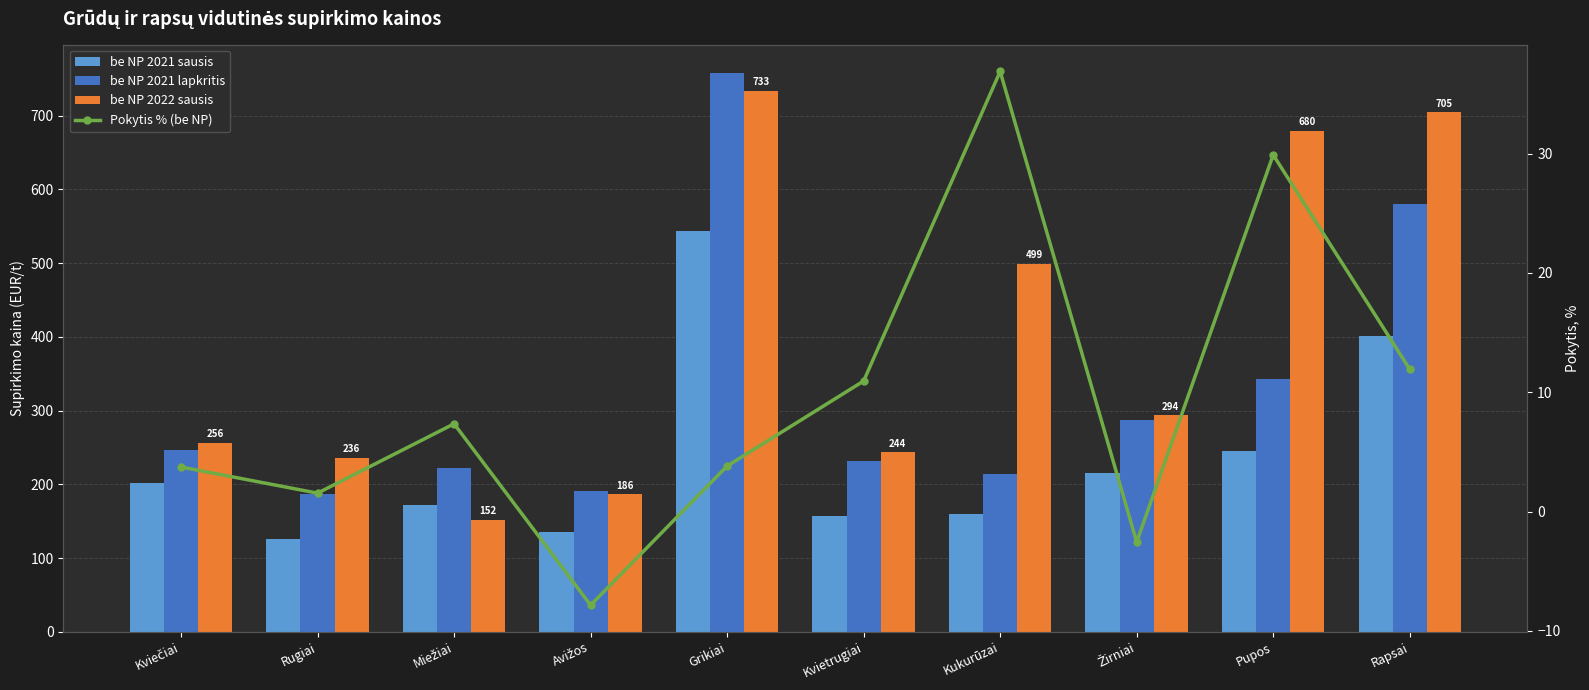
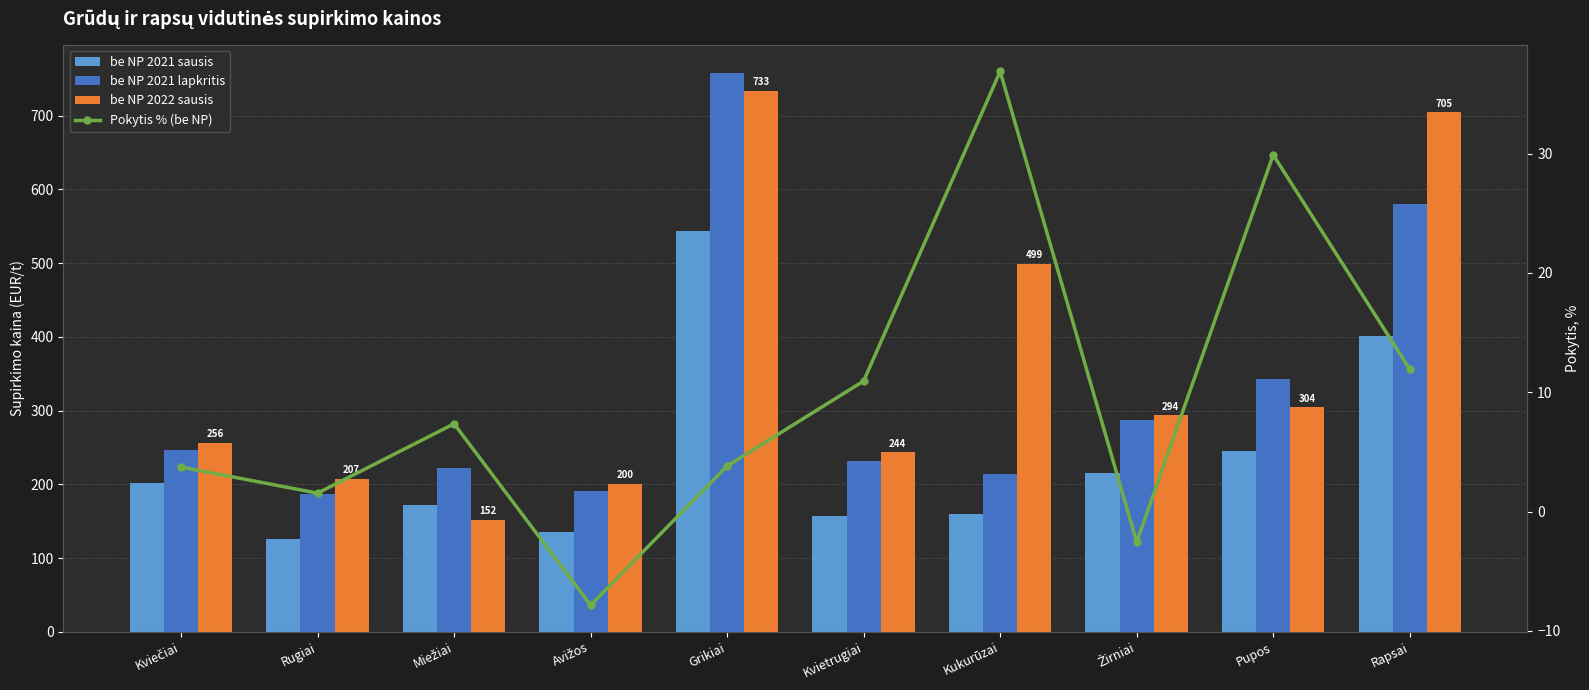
  {
    "be NP 2022 sausis": {
      "Kviečiai": 256,
-     "Rugiai": 236,
+     "Rugiai": 207,
      "Miežiai": 152,
-     "Avižos": 186,
+     "Avižos": 200,
      "Grikiai": 733,
      "Kvietrugiai": 244,
      "Kukurūzai": 499,
      "Žirniai": 294,
-     "Pupos": 680,
+     "Pupos": 304,
      "Rapsai": 705
    }
  }
